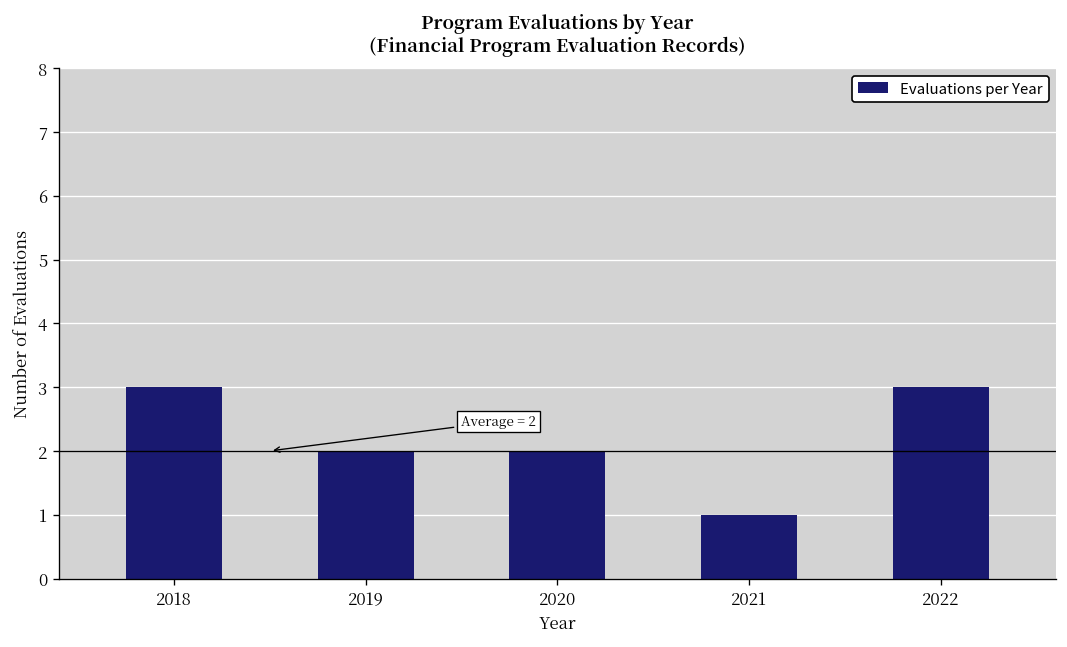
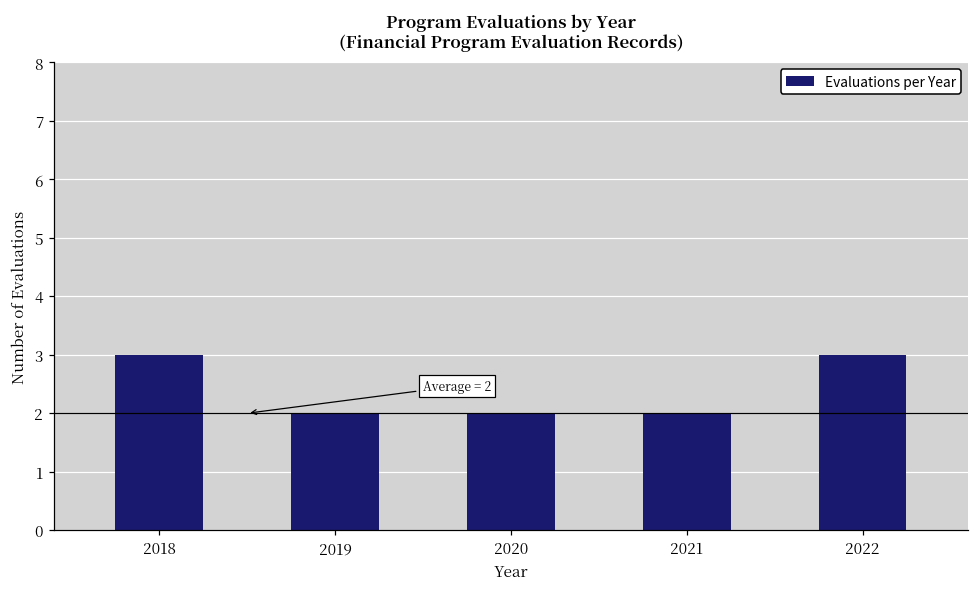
  {
    "2018": 3,
    "2020": 2,
-   "2021": 1,
+   "2021": 2,
    "2022": 3
  }
